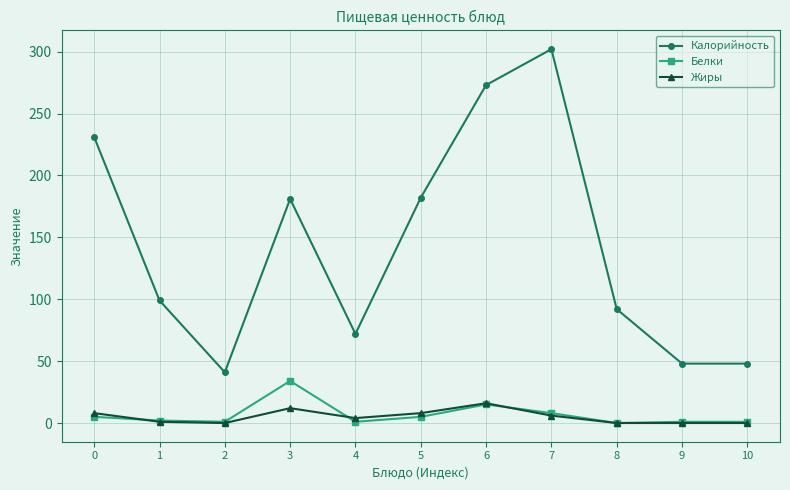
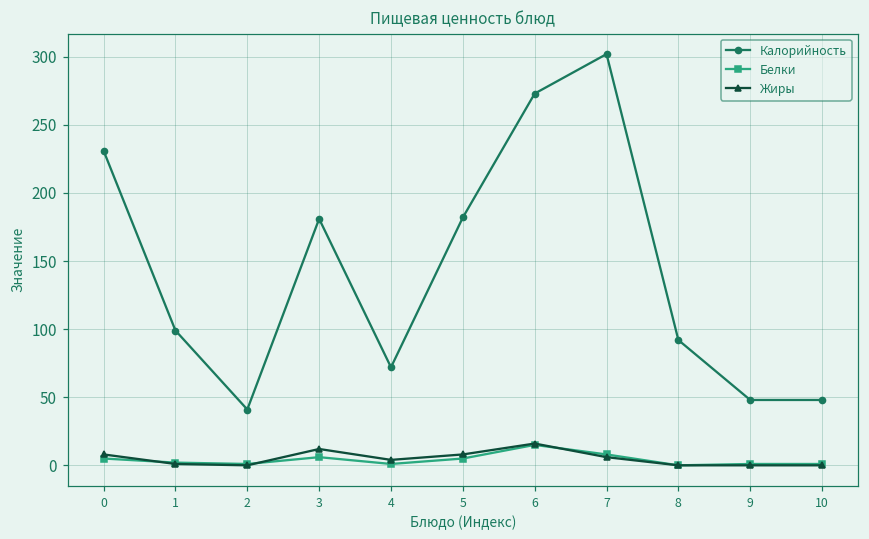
  {
    "Белки": {
      "0": 5,
-     "3": 34,
+     "3": 6,
      "4": 1,
      "5": 5
    }
  }
